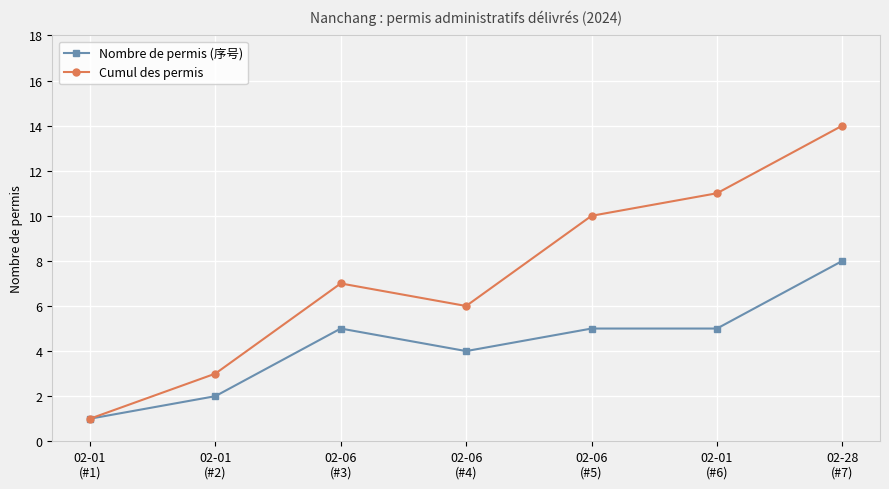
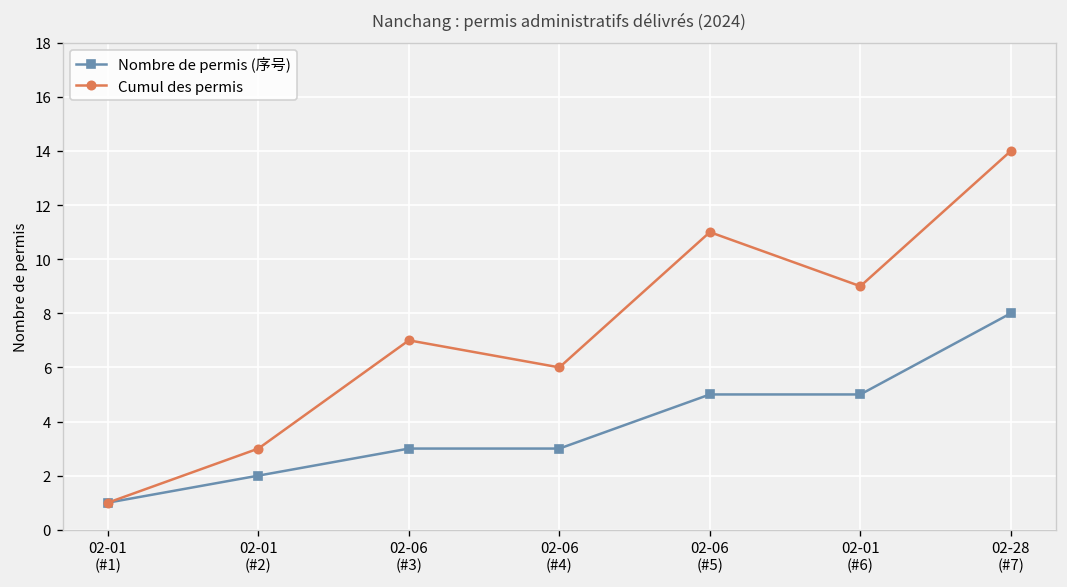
  {
    "Nombre de permis (序号)": {
      "02-01 (#2)": 2,
-     "02-06 (#3)": 5,
-     "02-06 (#4)": 4,
+     "02-06 (#3)": 3,
+     "02-06 (#4)": 3,
      "02-06 (#5)": 5,
      "02-01 (#6)": 5,
      "02-28 (#7)": 8
    },
    "Cumul des permis": {
      "02-01 (#2)": 3,
      "02-06 (#3)": 7,
      "02-06 (#4)": 6,
-     "02-06 (#5)": 10,
-     "02-01 (#6)": 11,
+     "02-06 (#5)": 11,
+     "02-01 (#6)": 9,
      "02-28 (#7)": 14
    }
  }
